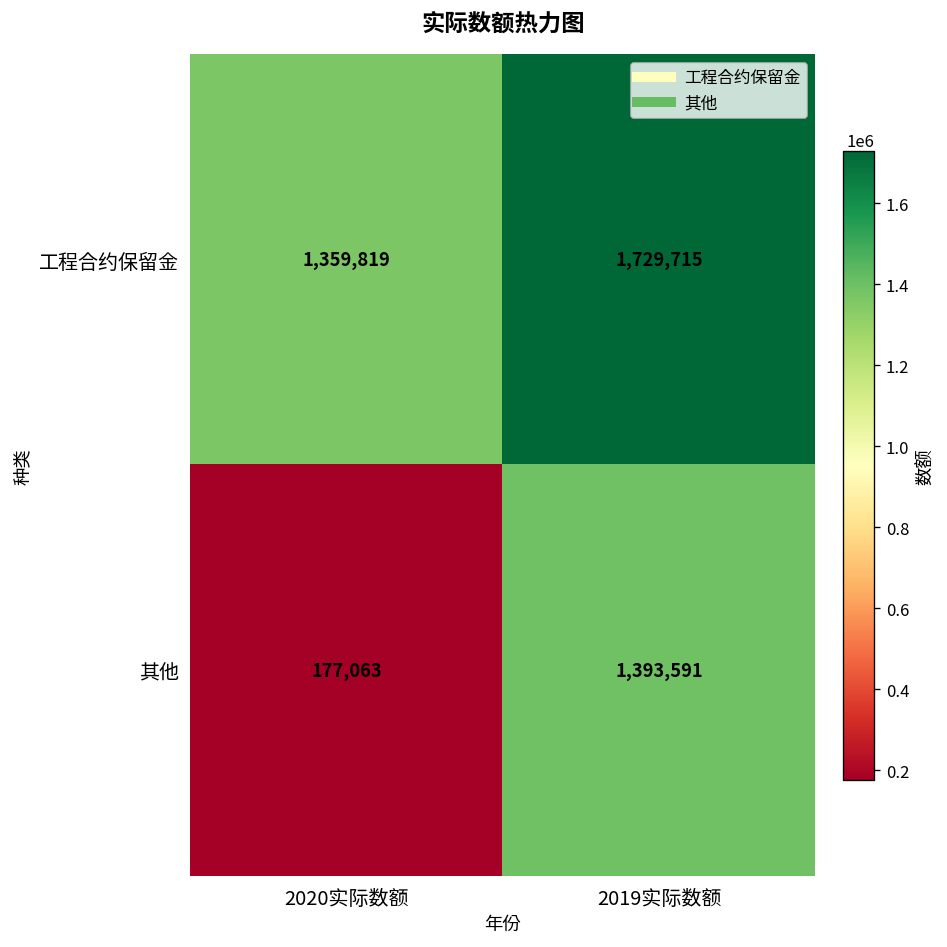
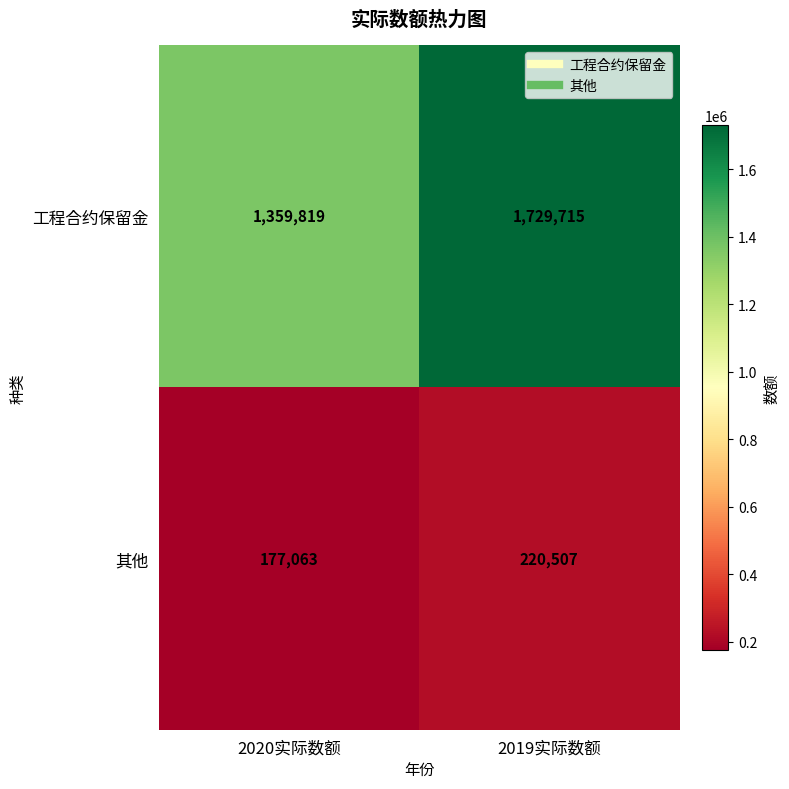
  {
    "工程合约保留金": {
      "2020实际数额": "1,359,819",
      "2019实际数额": "1,729,715"
    },
    "其他": {
      "2020实际数额": "177,063",
-     "2019实际数额": "1,393,591"
+     "2019实际数额": "220,507"
    }
  }
